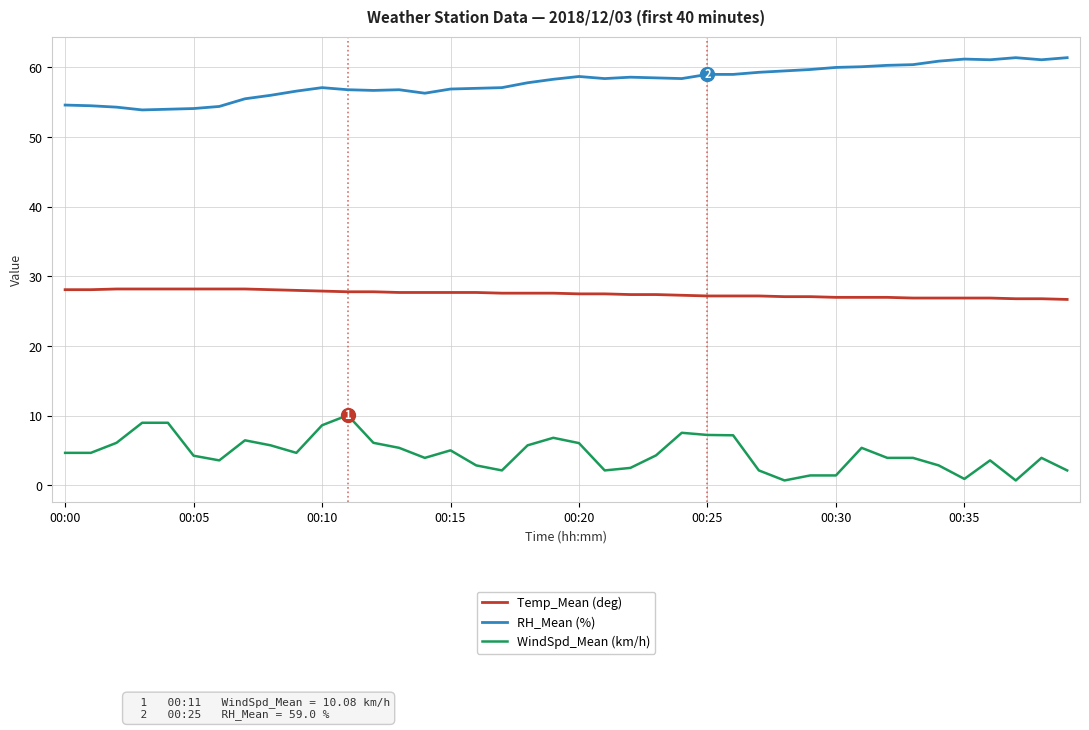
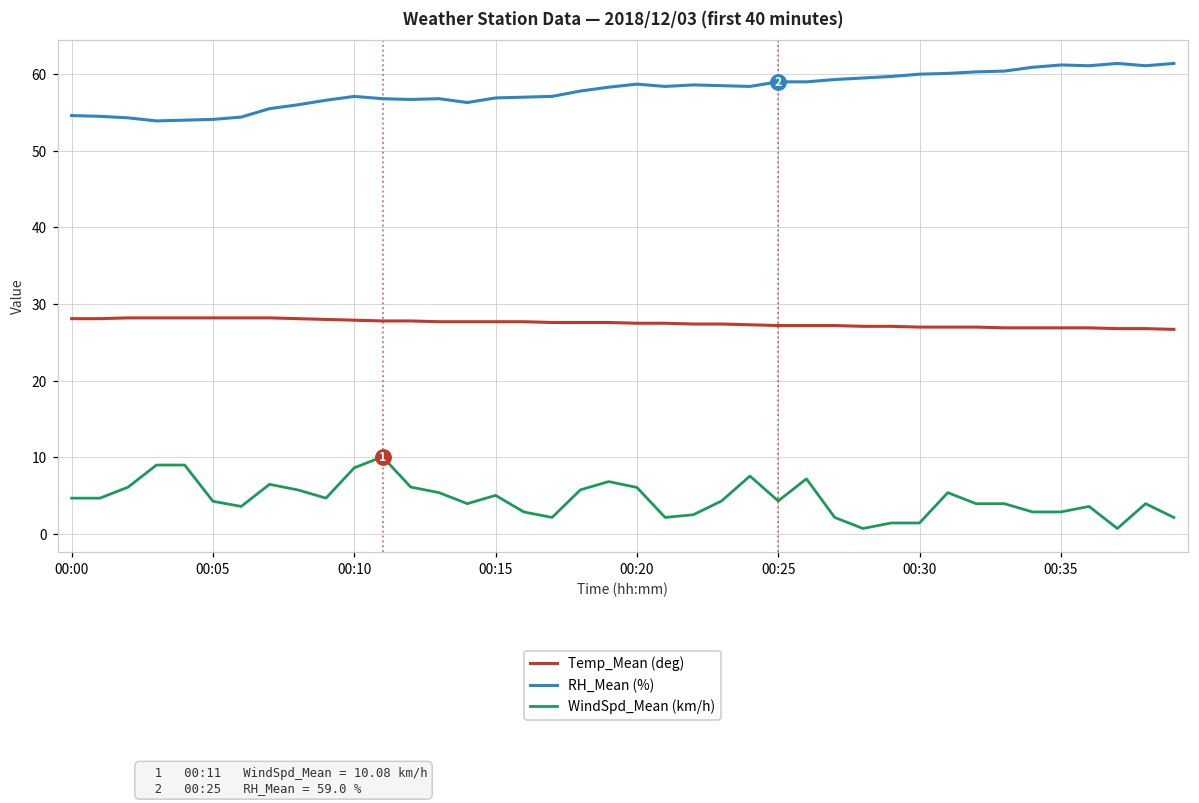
  {
    "WindSpd_Mean (km/h)": {
      "00:00": 5,
      "00:05": 4,
      "00:10": 9,
      "00:15": 5,
      "00:20": 6,
-     "00:25": 7,
+     "00:25": 4,
      "00:30": 1,
-     "00:35": 1
+     "00:35": 3
    }
  }
